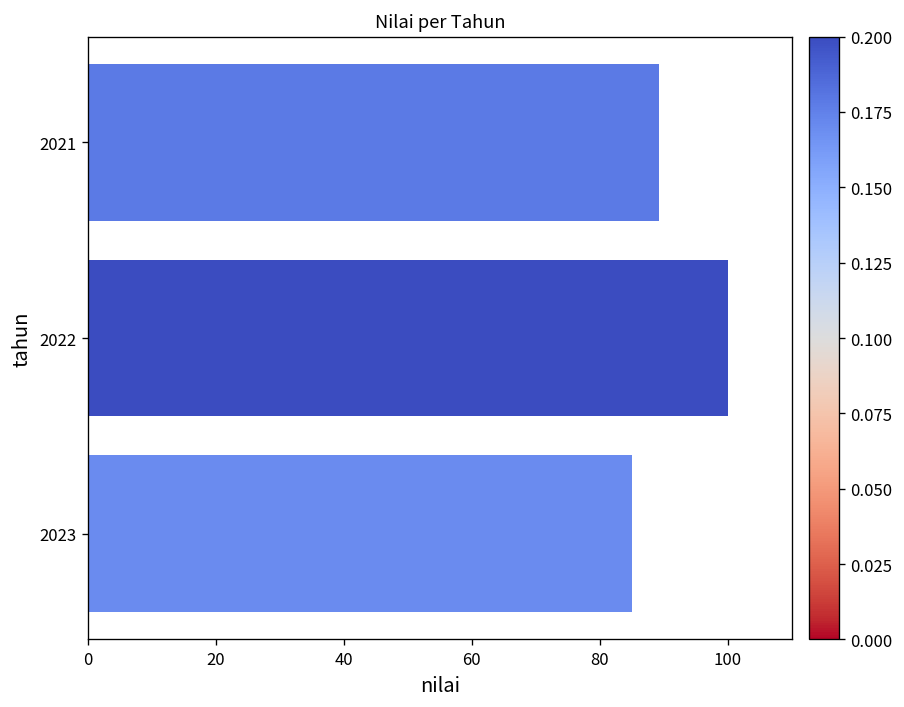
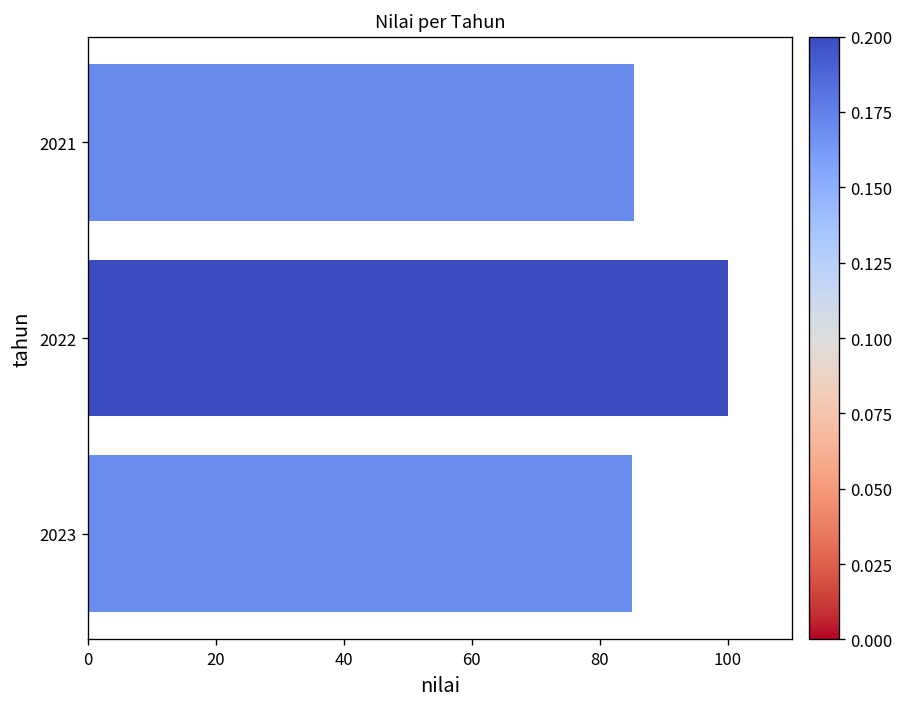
  {
-   "2021": 89,
+   "2021": 85,
    "2022": 100,
    "2023": 85
  }
